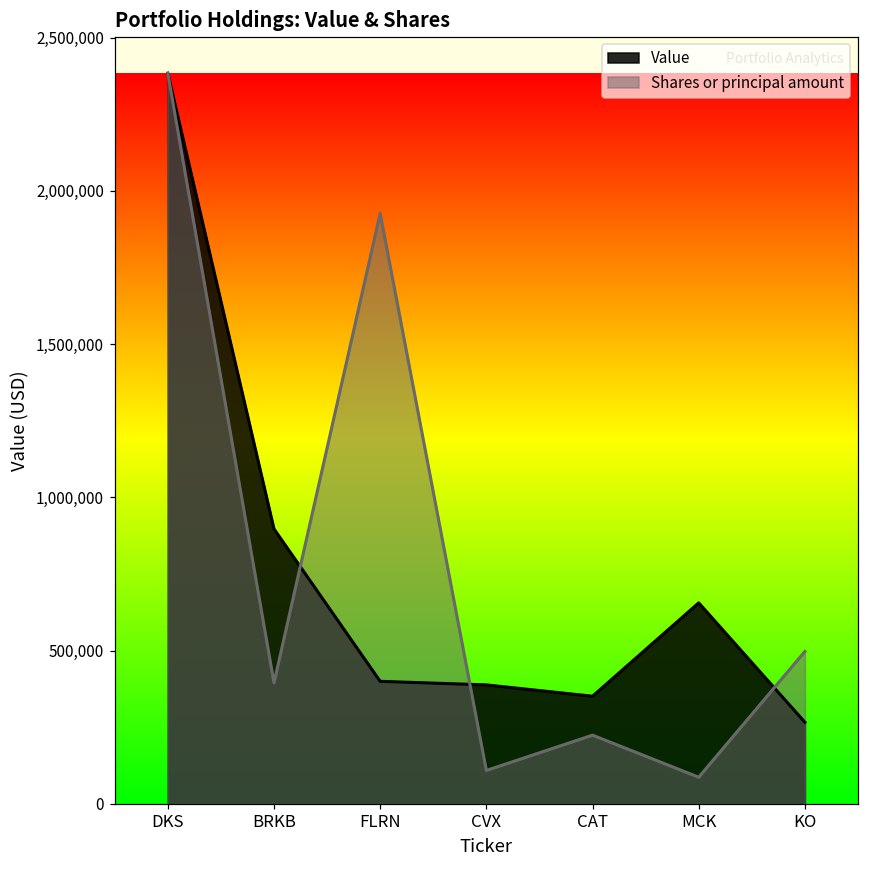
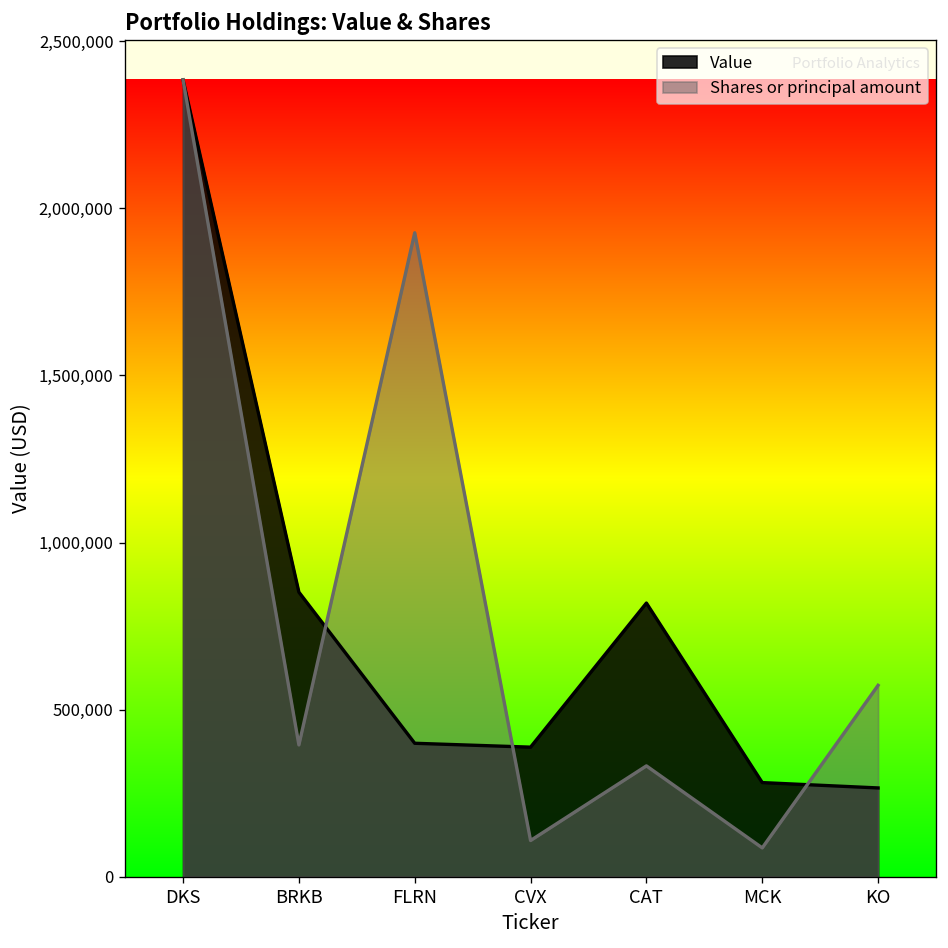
  {
    "Value": {
-     "BRKB": "900,000",
+     "BRKB": "850,000",
      "FLRN": "400,000",
      "CVX": "390,000",
-     "CAT": "350,000",
-     "MCK": "660,000",
+     "CAT": "820,000",
+     "MCK": "280,000",
      "KO": "270,000"
    },
    "Shares or principal amount": {
      "BRKB": "390,000",
      "FLRN": "1,930,000",
      "CVX": "110,000",
-     "CAT": "220,000",
+     "CAT": "330,000",
      "MCK": "90,000",
-     "KO": "500,000"
+     "KO": "570,000"
    }
  }
